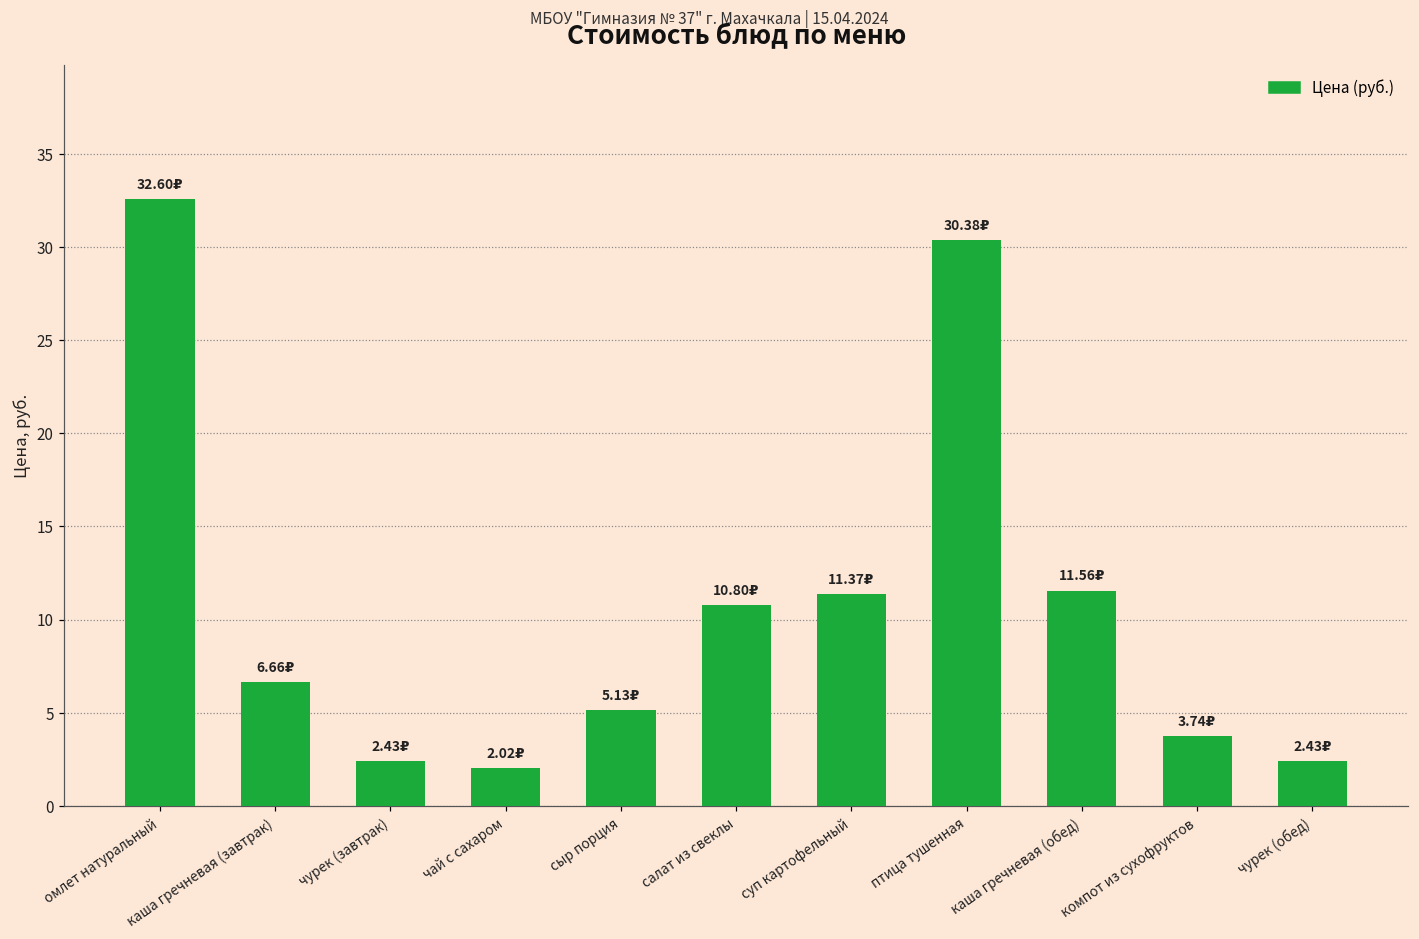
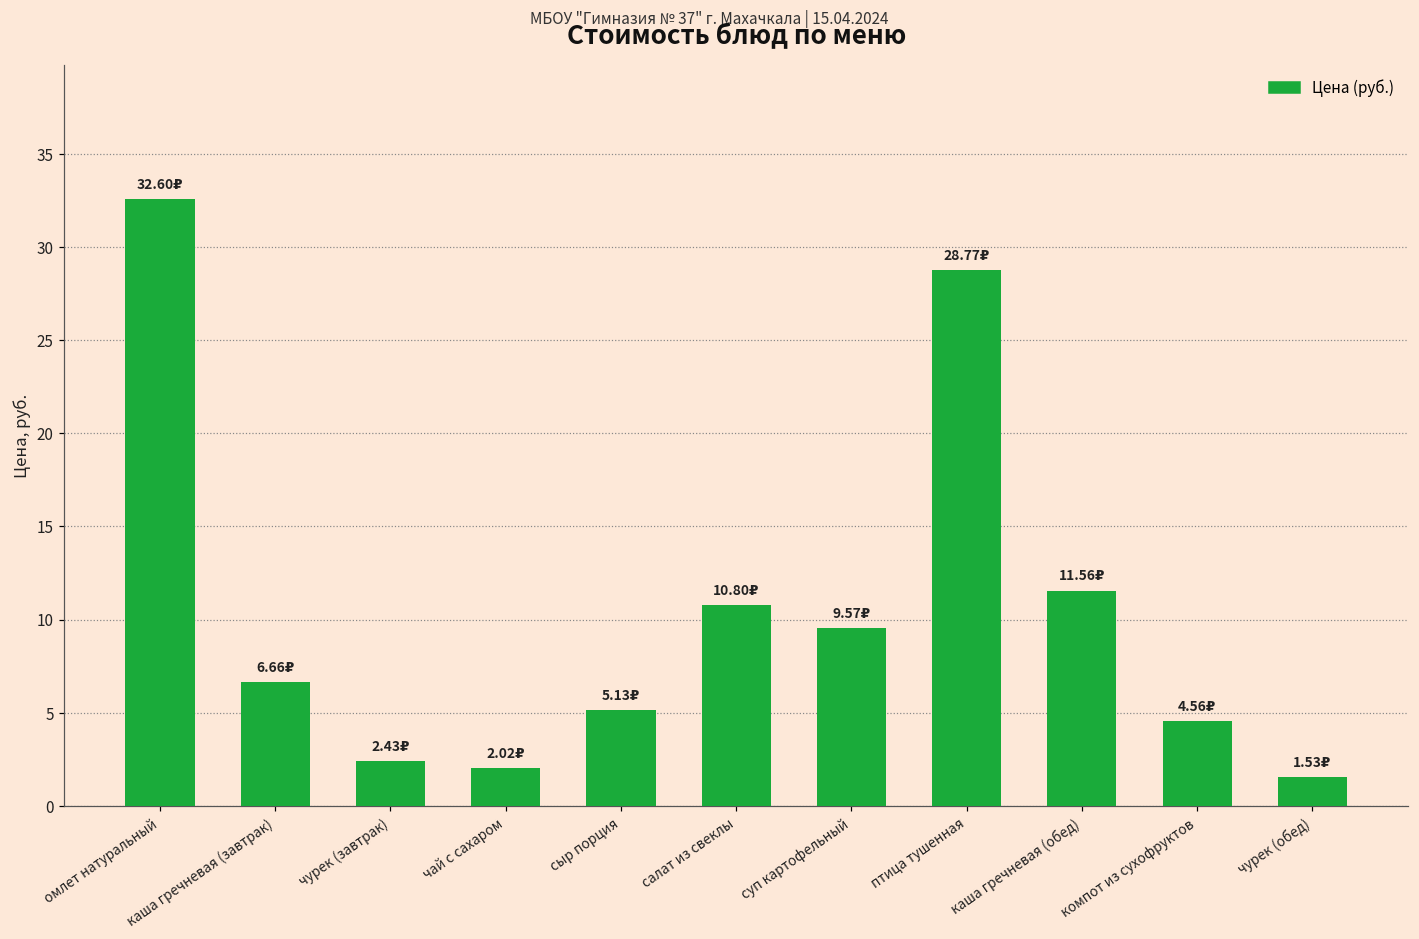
  {
    "омлет натуральный": "32.60₽",
    "каша гречневая (завтрак)": "6.66₽",
    "чурек (завтрак)": "2.43₽",
    "чай с сахаром": "2.02₽",
    "сыр порция": "5.13₽",
    "салат из свеклы": "10.80₽",
-   "суп картофельный": "11.37₽",
-   "птица тушенная": "30.38₽",
+   "суп картофельный": "9.57₽",
+   "птица тушенная": "28.77₽",
    "каша гречневая (обед)": "11.56₽",
-   "компот из сухофруктов": "3.74₽",
-   "чурек (обед)": "2.43₽"
+   "компот из сухофруктов": "4.56₽",
+   "чурек (обед)": "1.53₽"
  }
